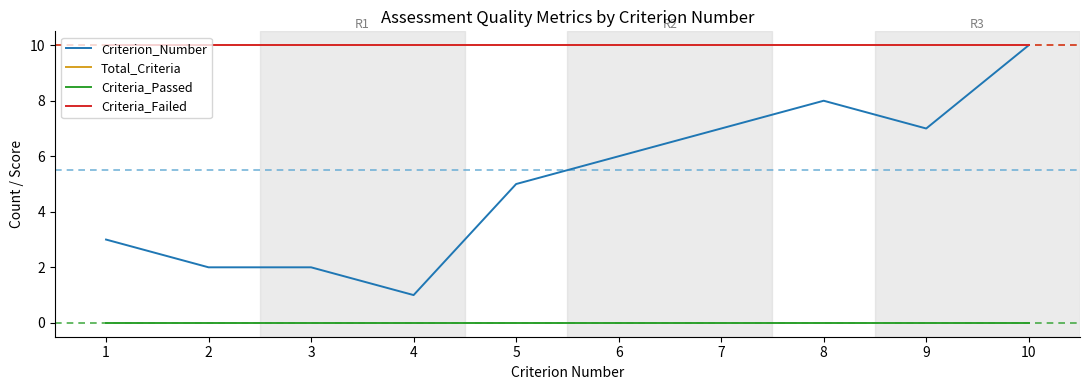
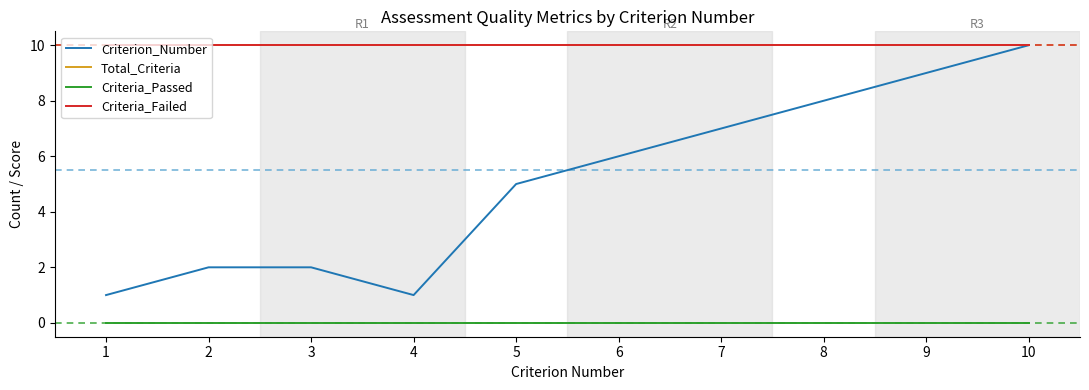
  {
    "Criterion_Number": {
-     "1": 3,
+     "1": 1,
      "2": 2,
      "3": 2,
      "4": 1,
      "5": 5,
      "6": 6,
      "7": 7,
      "8": 8,
-     "9": 7
+     "9": 9
    },
    "Criteria_Failed": {
      "3": 10,
      "4": 10,
      "5": 10,
      "6": 10,
      "7": 10,
      "8": 10,
      "9": 10
    },
    "Criteria_Passed": {
      "1": 0,
      "2": 0,
      "3": 0,
      "4": 0,
      "5": 0,
      "6": 0,
      "7": 0,
      "8": 0,
      "9": 0,
      "10": 0
    }
  }
